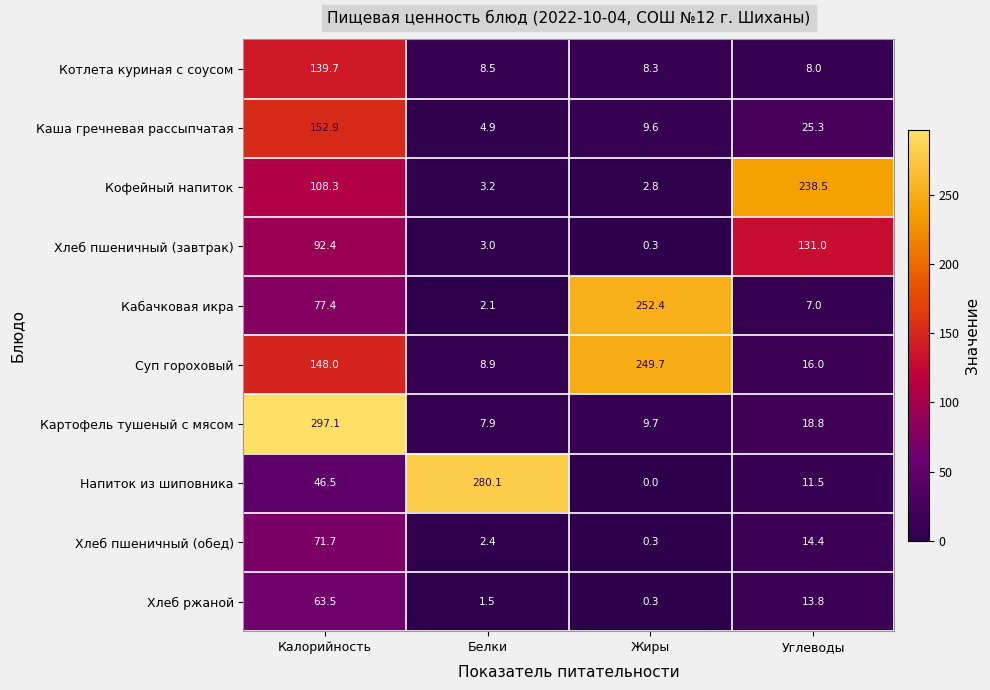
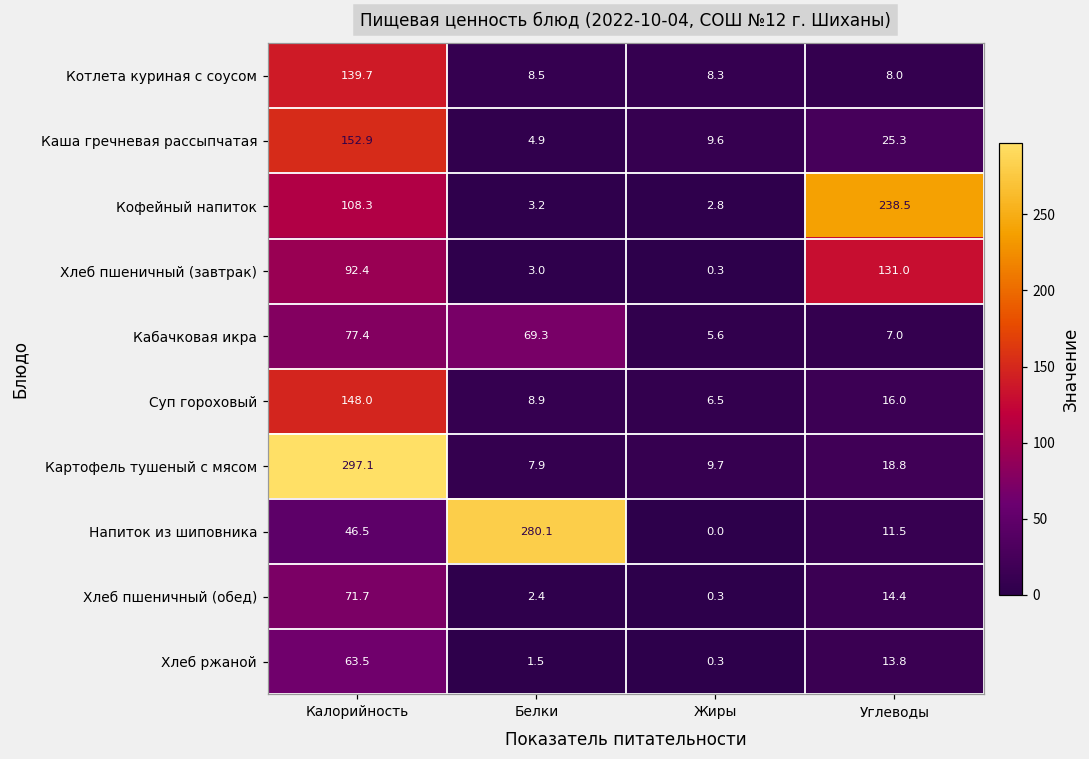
  {
    "Котлета куриная с соусом": {
      "Калорийность": 139.7,
      "Белки": 8.5,
      "Жиры": 8.3,
      "Углеводы": 8.0
    },
    "Каша гречневая рассыпчатая": {
      "Калорийность": 152.9,
      "Белки": 4.9,
      "Жиры": 9.6,
      "Углеводы": 25.3
    },
    "Кофейный напиток": {
      "Калорийность": 108.3,
      "Белки": 3.2,
      "Жиры": 2.8,
      "Углеводы": 238.5
    },
    "Хлеб пшеничный (завтрак)": {
      "Калорийность": 92.4,
      "Белки": 3.0,
      "Жиры": 0.3,
      "Углеводы": 131.0
    },
    "Кабачковая икра": {
      "Калорийность": 77.4,
-     "Белки": 2.1,
-     "Жиры": 252.4,
+     "Белки": 69.3,
+     "Жиры": 5.6,
      "Углеводы": 7.0
    },
    "Суп гороховый": {
      "Калорийность": 148.0,
      "Белки": 8.9,
-     "Жиры": 249.7,
+     "Жиры": 6.5,
      "Углеводы": 16.0
    },
    "Картофель тушеный с мясом": {
      "Калорийность": 297.1,
      "Белки": 7.9,
      "Жиры": 9.7,
      "Углеводы": 18.8
    },
    "Напиток из шиповника": {
      "Калорийность": 46.5,
      "Белки": 280.1,
      "Жиры": 0.0,
      "Углеводы": 11.5
    },
    "Хлеб пшеничный (обед)": {
      "Калорийность": 71.7,
      "Белки": 2.4,
      "Жиры": 0.3,
      "Углеводы": 14.4
    },
    "Хлеб ржаной": {
      "Калорийность": 63.5,
      "Белки": 1.5,
      "Жиры": 0.3,
      "Углеводы": 13.8
    }
  }
